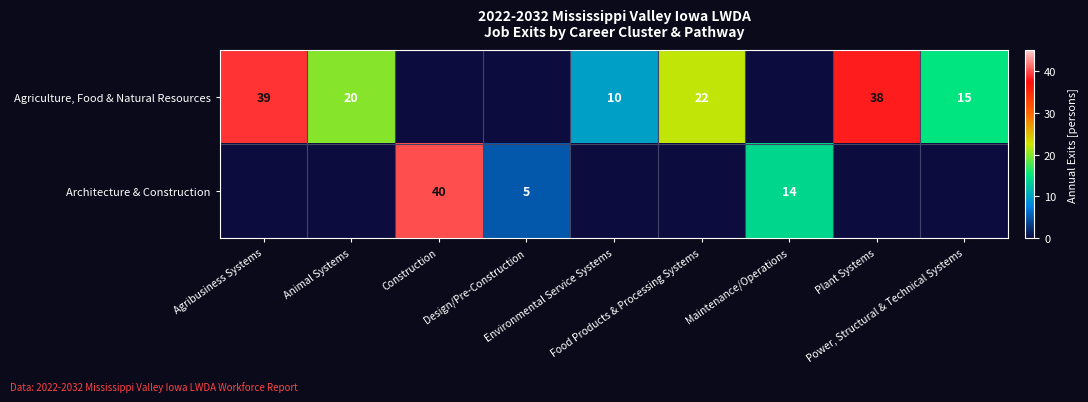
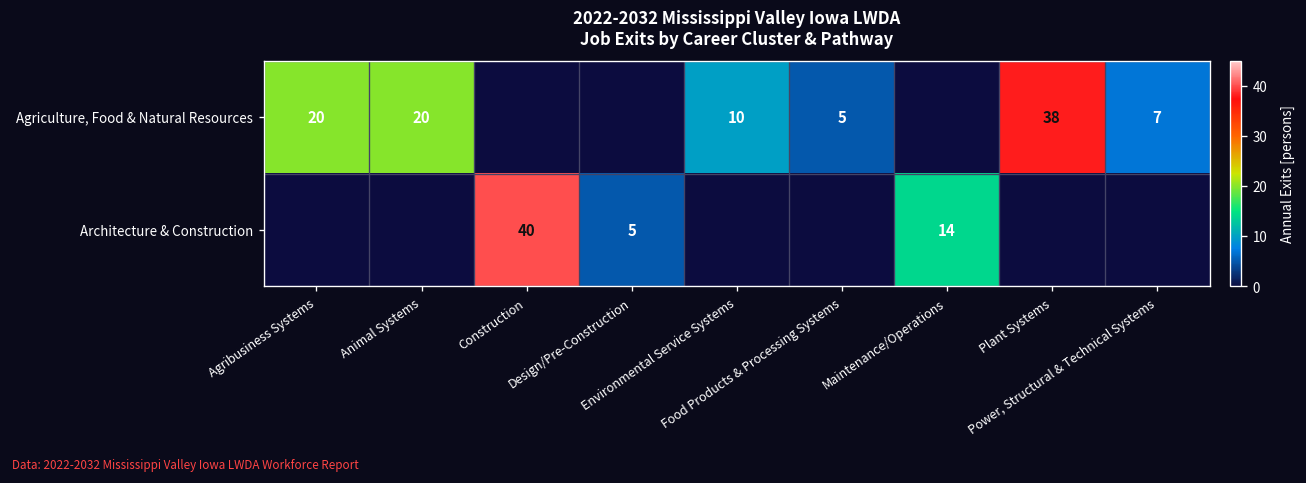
  {
    "Agriculture, Food & Natural Resources": {
-     "Agribusiness Systems": 39,
+     "Agribusiness Systems": 20,
      "Animal Systems": 20,
      "Environmental Service Systems": 10,
-     "Food Products & Processing Systems": 22,
+     "Food Products & Processing Systems": 5,
      "Plant Systems": 38,
-     "Power, Structural & Technical Systems": 15
+     "Power, Structural & Technical Systems": 7
    },
    "Architecture & Construction": {
      "Construction": 40,
      "Design/Pre-Construction": 5,
      "Maintenance/Operations": 14
    }
  }
